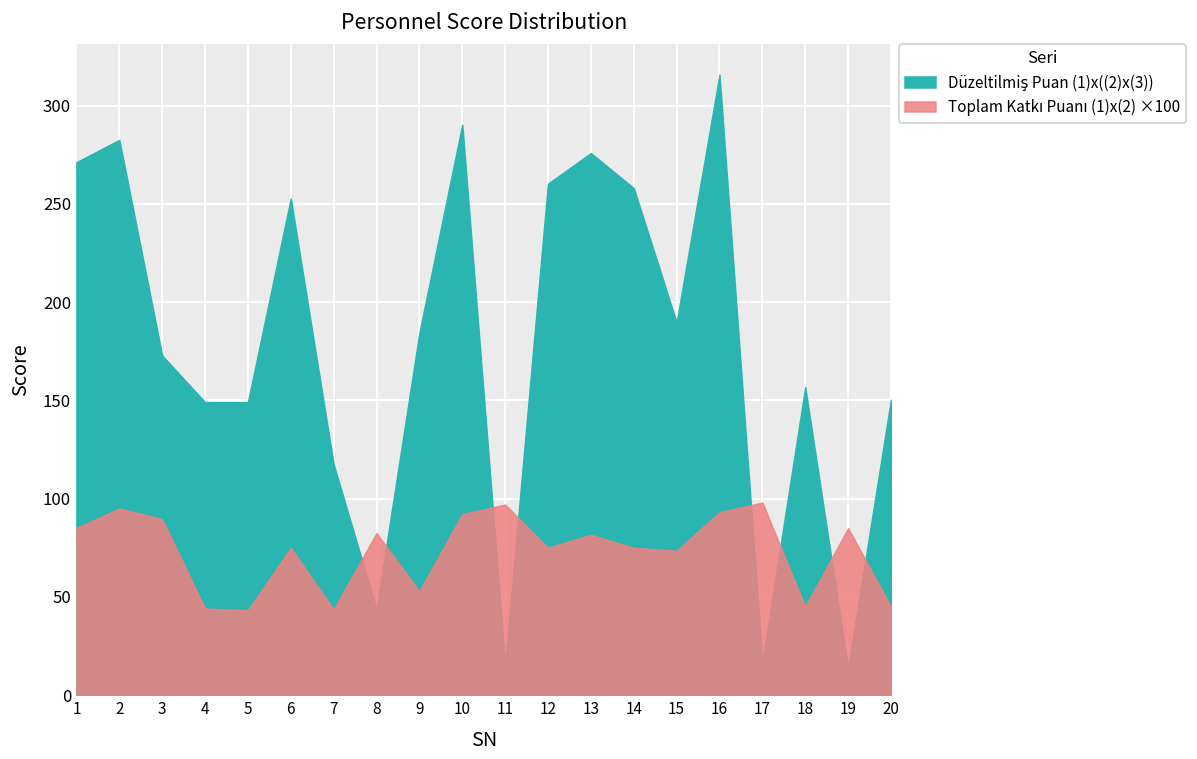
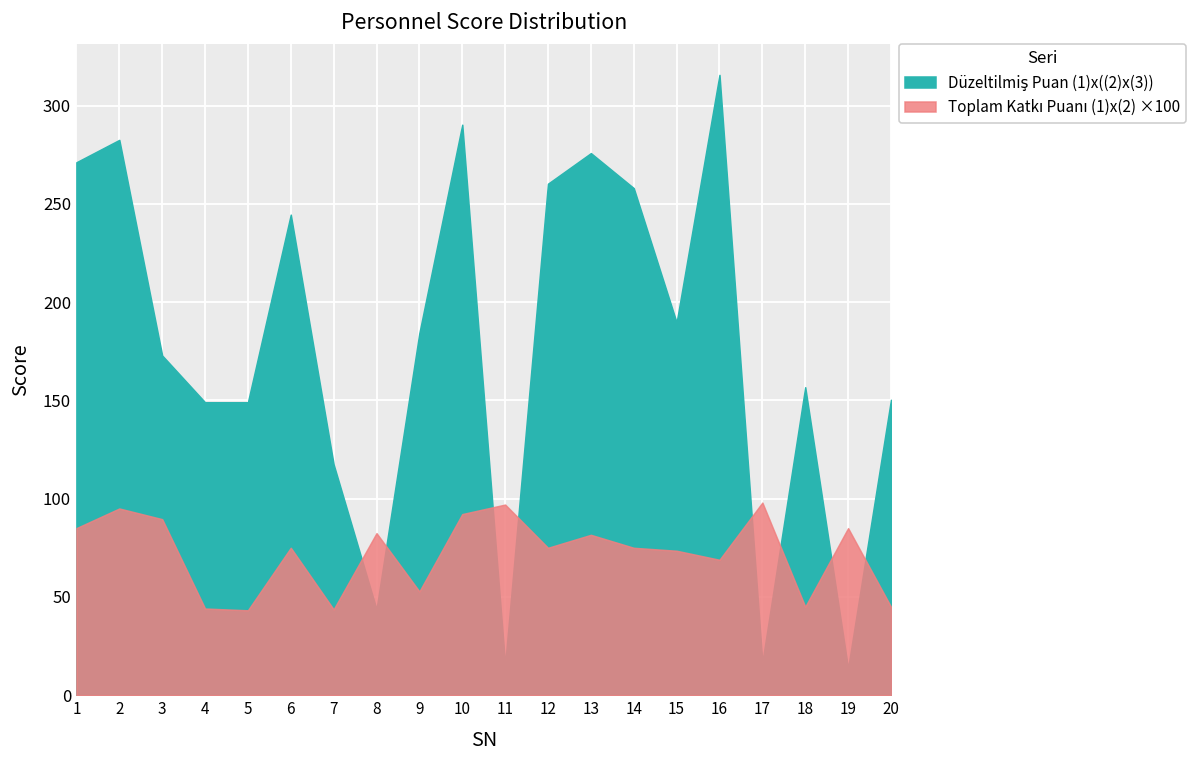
  {
    "Düzeltilmiş Puan (1)x((2)x(3))": {
      "1": 271,
      "2": 283,
      "3": 173,
      "4": 149,
      "5": 149,
-     "6": 253,
+     "6": 245,
      "7": 117,
      "8": 44,
      "9": 184,
      "10": 290,
      "11": 16,
      "12": 260,
      "13": 276,
      "14": 258,
      "15": 190,
      "16": 316,
      "17": 17,
      "18": 157,
      "19": 14,
      "20": 150
    },
    "Toplam Katkı Puanı (1)x(2) ×100": {
      "1": 85,
      "2": 95,
      "3": 90,
      "4": 44,
      "5": 43,
      "6": 75,
      "7": 44,
      "8": 82,
      "9": 53,
      "10": 92,
      "11": 97,
      "12": 75,
      "13": 82,
      "14": 75,
      "15": 74,
-     "16": 93,
+     "16": 69,
      "17": 98,
      "18": 45,
      "19": 85,
      "20": 45
    }
  }
